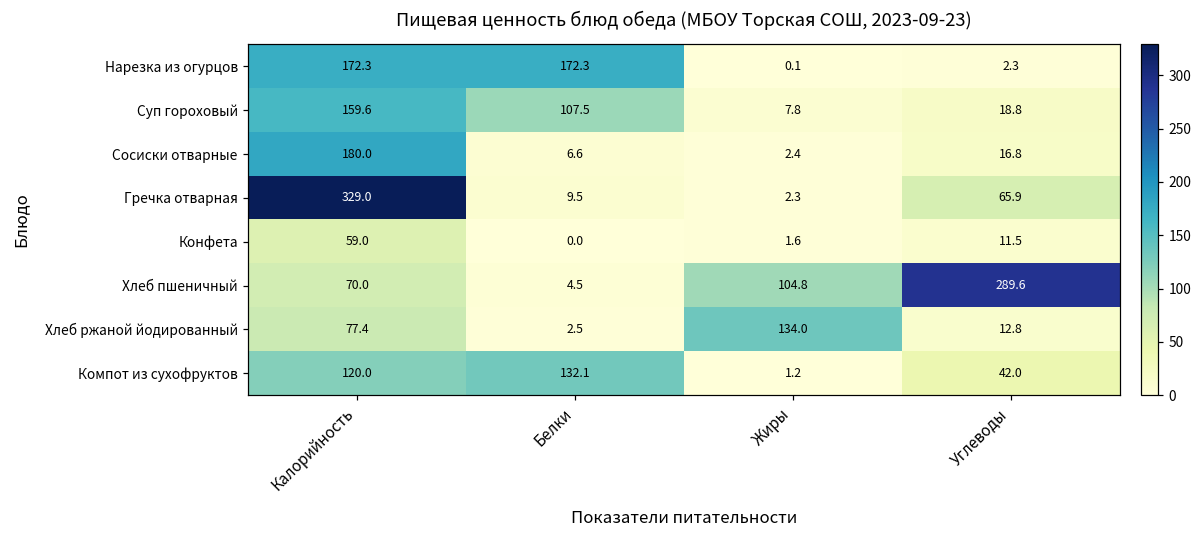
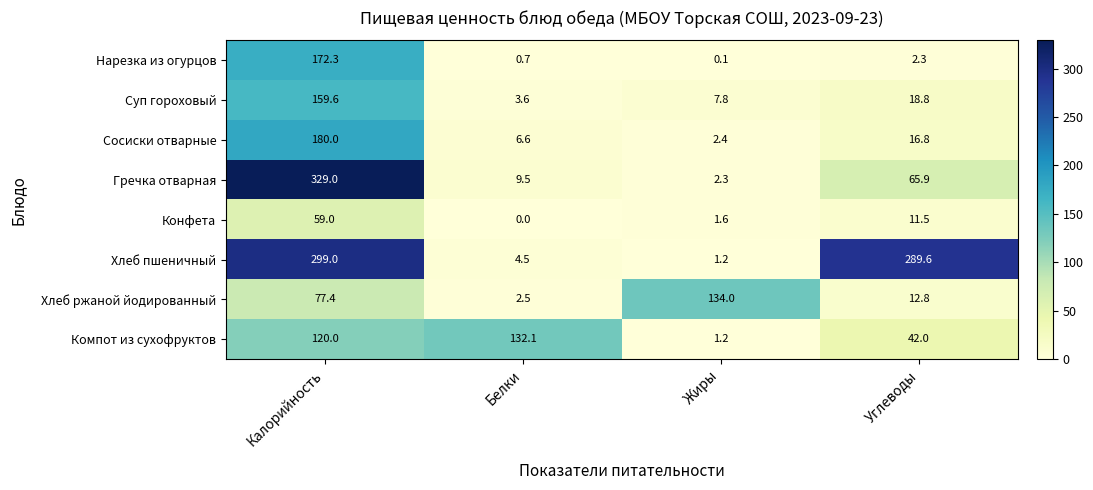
  {
    "Нарезка из огурцов": {
      "Калорийность": 172.3,
-     "Белки": 172.3,
+     "Белки": 0.7,
      "Жиры": 0.1,
      "Углеводы": 2.3
    },
    "Суп гороховый": {
      "Калорийность": 159.6,
-     "Белки": 107.5,
+     "Белки": 3.6,
      "Жиры": 7.8,
      "Углеводы": 18.8
    },
    "Сосиски отварные": {
      "Калорийность": 180.0,
      "Белки": 6.6,
      "Жиры": 2.4,
      "Углеводы": 16.8
    },
    "Гречка отварная": {
      "Калорийность": 329.0,
      "Белки": 9.5,
      "Жиры": 2.3,
      "Углеводы": 65.9
    },
    "Конфета": {
      "Калорийность": 59.0,
      "Белки": 0.0,
      "Жиры": 1.6,
      "Углеводы": 11.5
    },
    "Хлеб пшеничный": {
-     "Калорийность": 70.0,
+     "Калорийность": 299.0,
      "Белки": 4.5,
-     "Жиры": 104.8,
+     "Жиры": 1.2,
      "Углеводы": 289.6
    },
    "Хлеб ржаной йодированный": {
      "Калорийность": 77.4,
      "Белки": 2.5,
      "Жиры": 134.0,
      "Углеводы": 12.8
    },
    "Компот из сухофруктов": {
      "Калорийность": 120.0,
      "Белки": 132.1,
      "Жиры": 1.2,
      "Углеводы": 42.0
    }
  }
